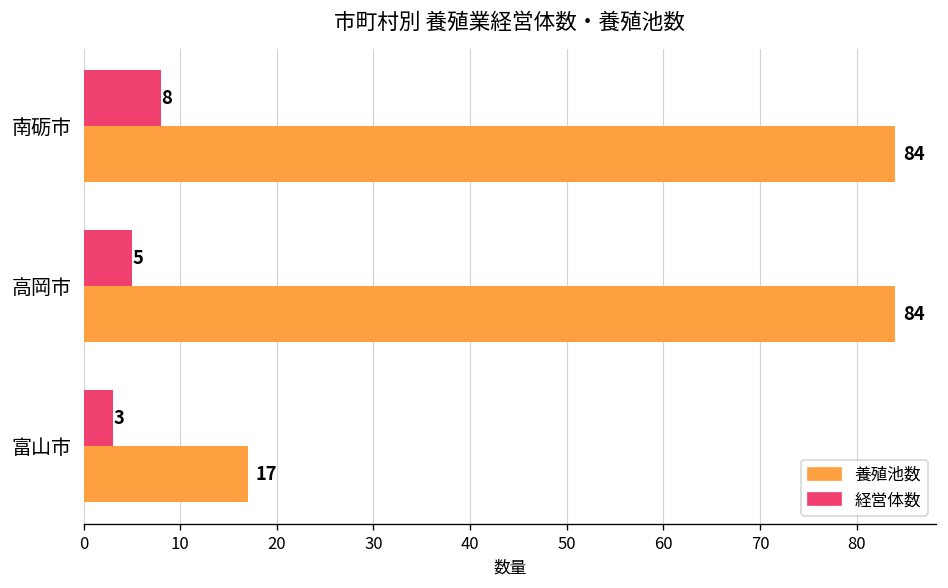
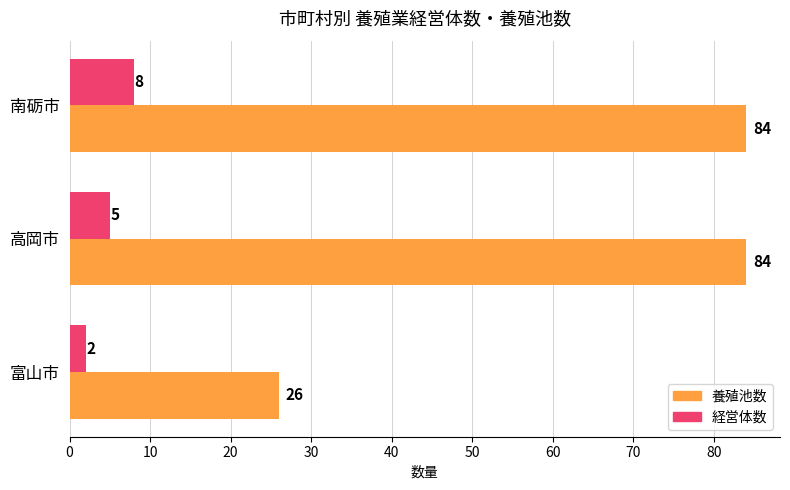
  {
    "養殖池数": {
      "南砺市": 84,
      "高岡市": 84,
-     "富山市": 17
+     "富山市": 26
    },
    "経営体数": {
      "南砺市": 8,
      "高岡市": 5,
-     "富山市": 3
+     "富山市": 2
    }
  }
